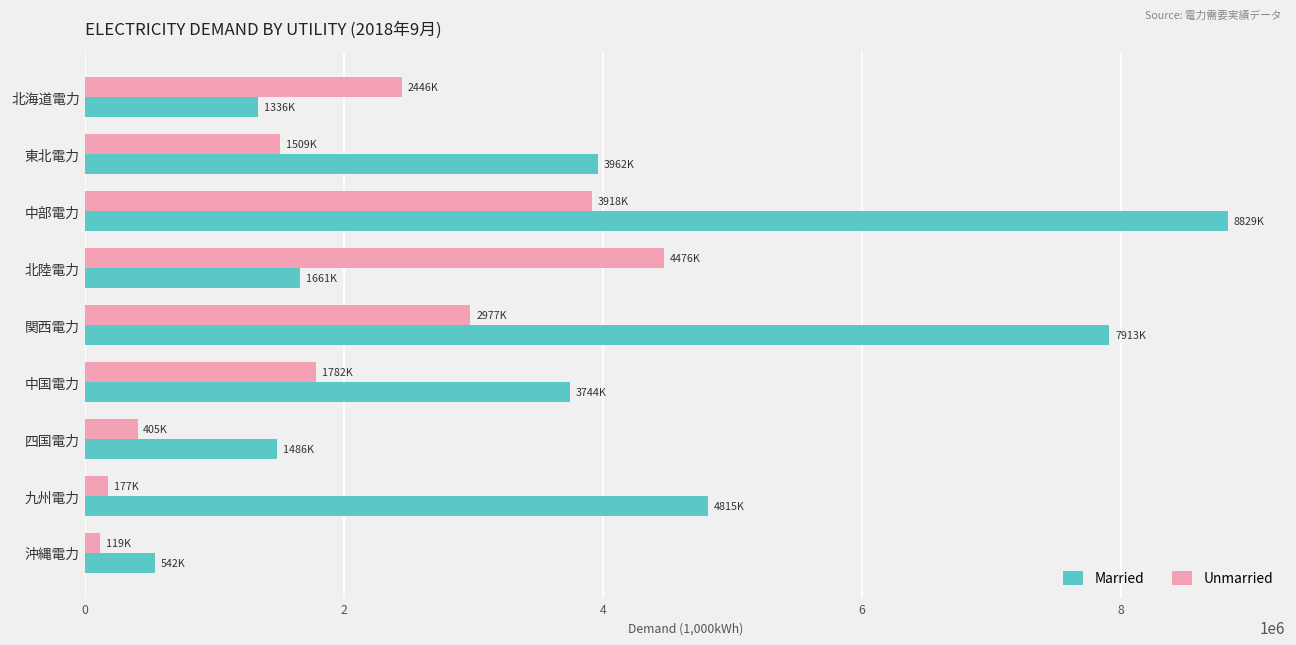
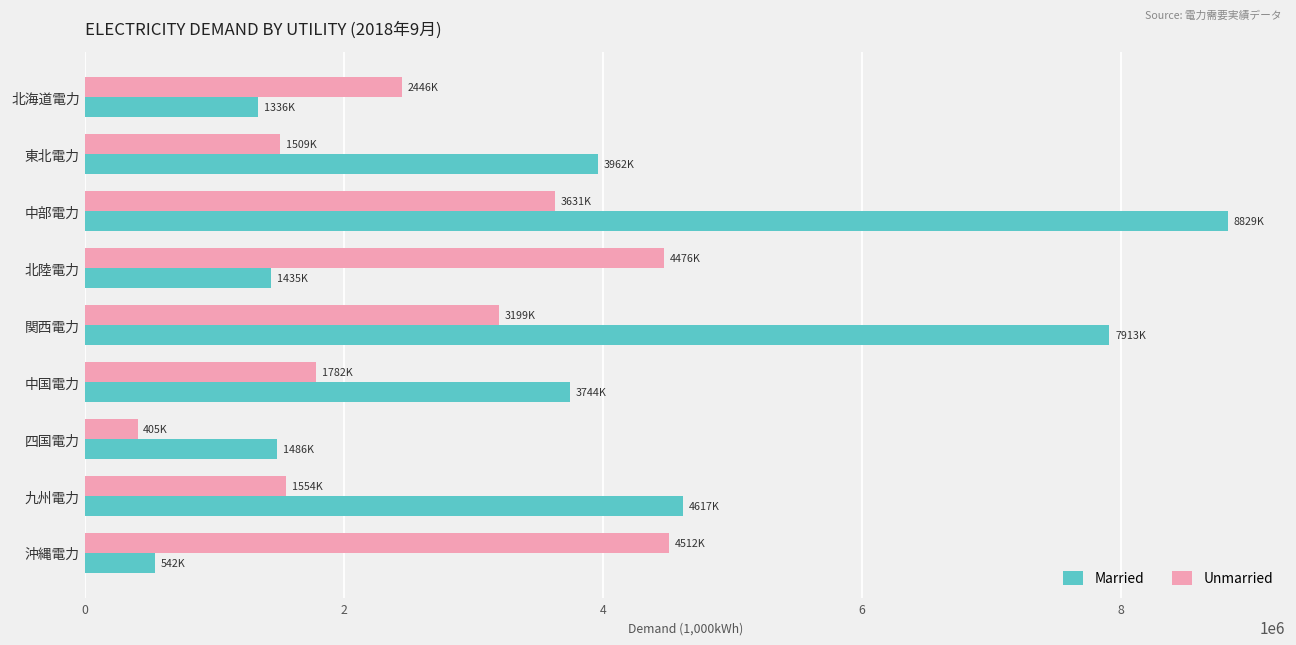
  {
    "Married": {
      "北海道電力": "1336K",
      "東北電力": "3962K",
      "中部電力": "8829K",
-     "北陸電力": "1661K",
+     "北陸電力": "1435K",
      "関西電力": "7913K",
      "中国電力": "3744K",
      "四国電力": "1486K",
-     "九州電力": "4815K",
+     "九州電力": "4617K",
      "沖縄電力": "542K"
    },
    "Unmarried": {
      "北海道電力": "2446K",
      "東北電力": "1509K",
-     "中部電力": "3918K",
+     "中部電力": "3631K",
      "北陸電力": "4476K",
-     "関西電力": "2977K",
+     "関西電力": "3199K",
      "中国電力": "1782K",
      "四国電力": "405K",
-     "九州電力": "177K",
-     "沖縄電力": "119K"
+     "九州電力": "1554K",
+     "沖縄電力": "4512K"
    }
  }
